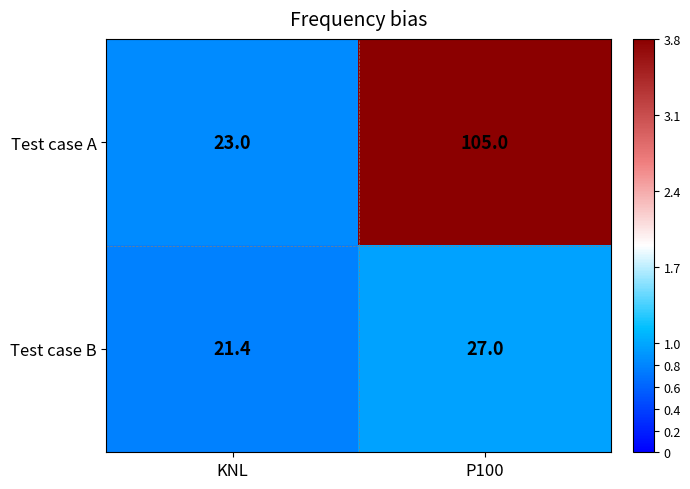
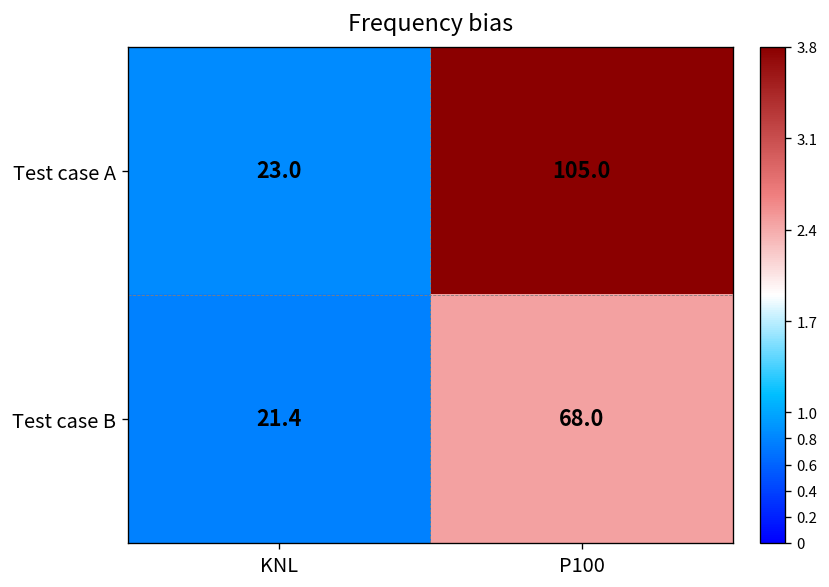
  {
    "Test case A": {
      "KNL": 23.0,
      "P100": 105.0
    },
    "Test case B": {
      "KNL": 21.4,
-     "P100": 27.0
+     "P100": 68.0
    }
  }
